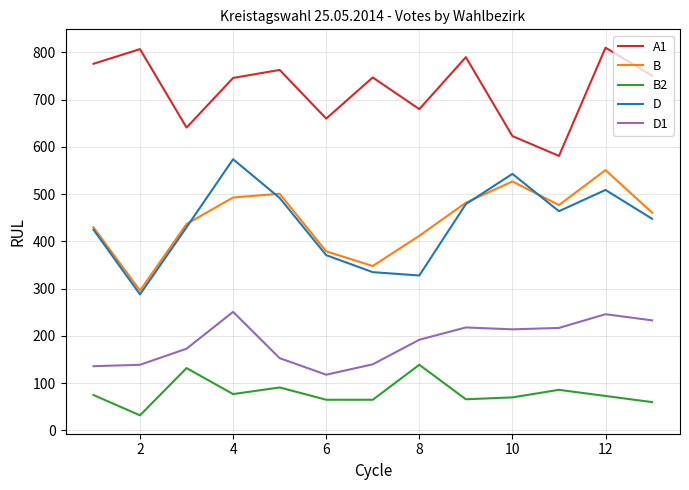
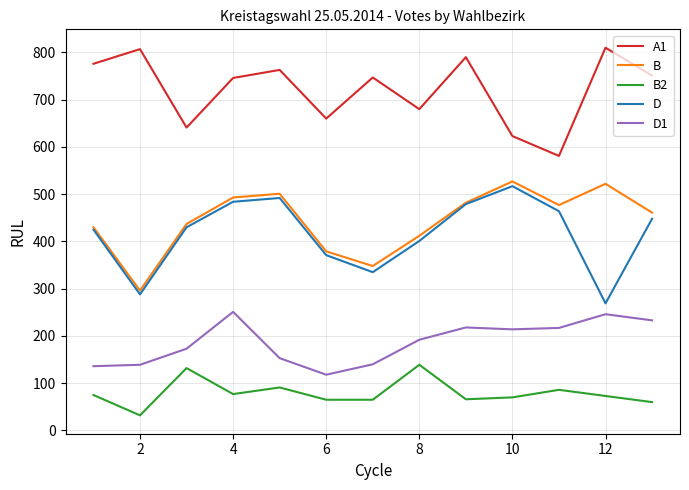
  {
    "A1": {
      "2": 810,
      "4": 750,
      "6": 660,
      "8": 680,
      "10": 620,
      "12": 810
    },
    "B": {
      "2": 300,
      "4": 490,
      "6": 380,
      "8": 410,
      "10": 530,
-     "12": 550
+     "12": 520
    },
    "B2": {
      "2": 30,
      "4": 80,
      "6": 70,
      "8": 140,
      "10": 70,
      "12": 70
    },
    "D": {
      "2": 290,
-     "4": 570,
+     "4": 480,
      "6": 370,
-     "8": 330,
-     "10": 540,
-     "12": 510
+     "8": 400,
+     "10": 520,
+     "12": 270
    },
    "D1": {
      "2": 140,
      "4": 250,
      "6": 120,
      "8": 190,
      "10": 210,
      "12": 250
    }
  }
